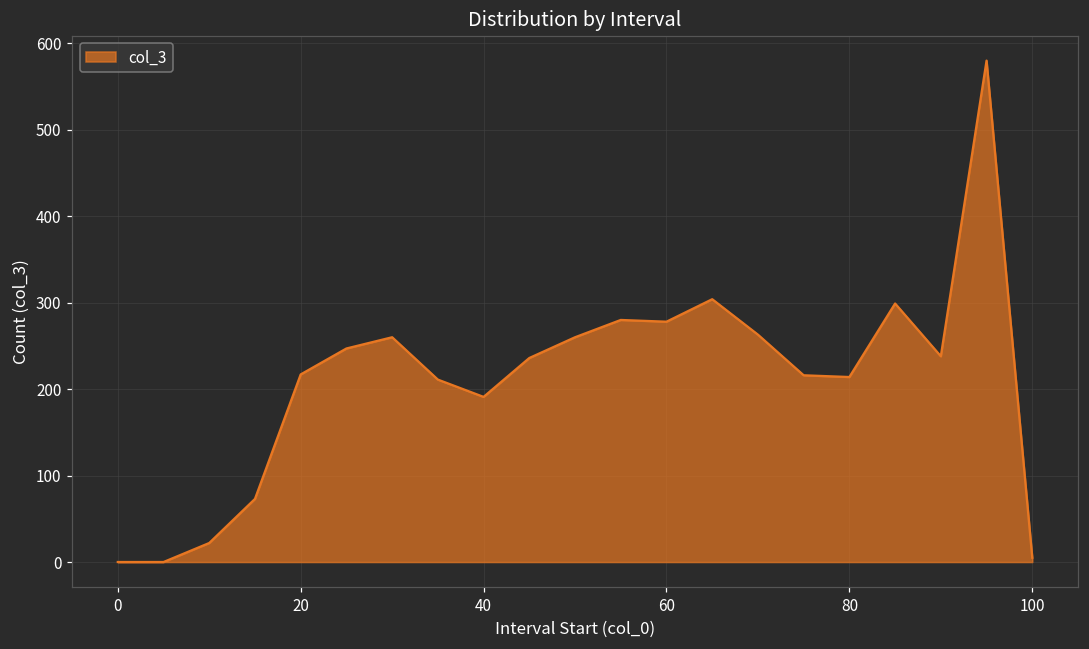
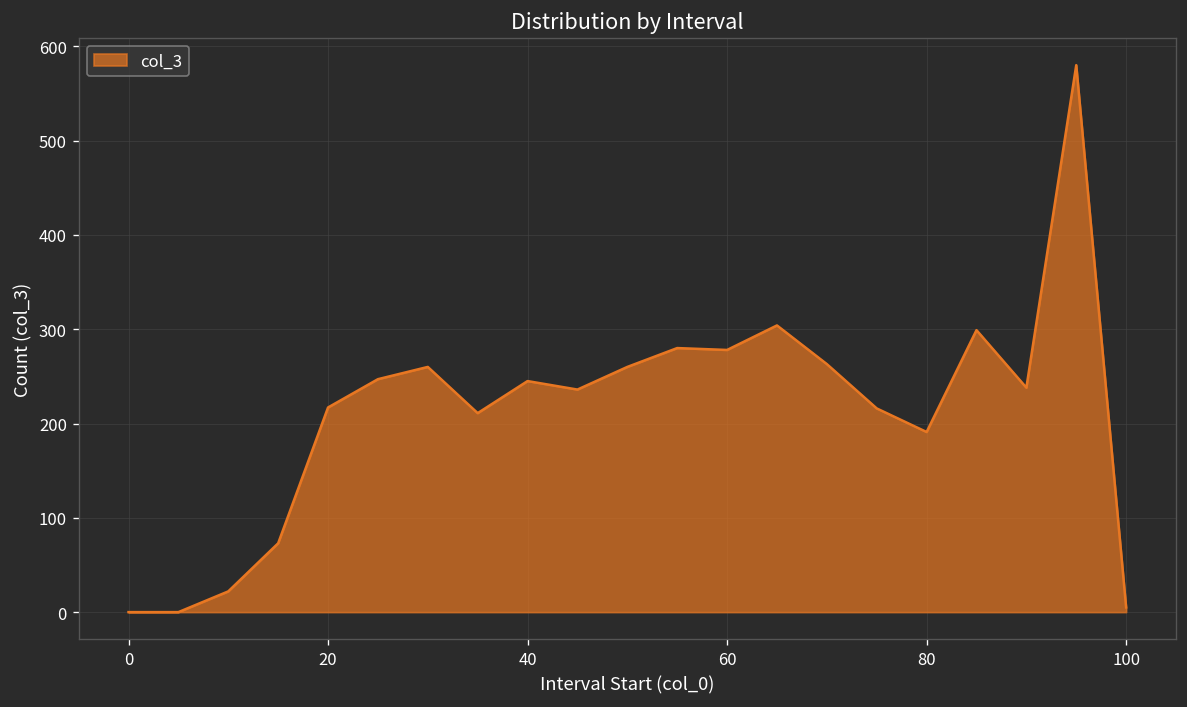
  {
    "0": 0,
    "20": 220,
-   "40": 190,
+   "40": 250,
    "60": 280,
-   "80": 210,
+   "80": 190,
    "100": 10
  }
